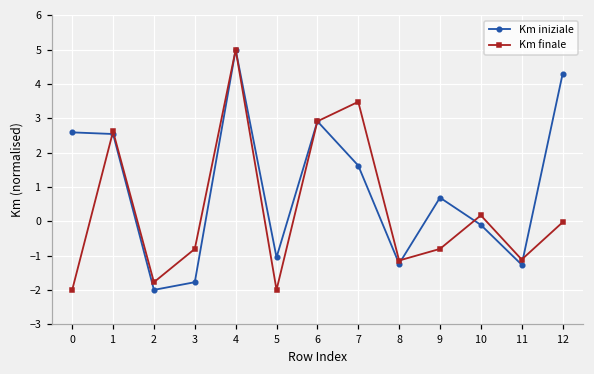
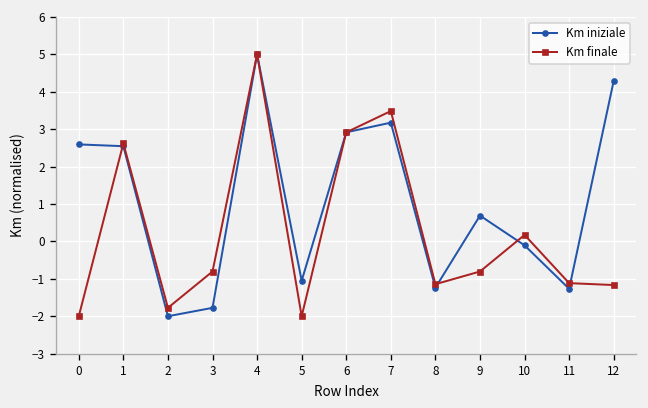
  {
    "Km iniziale": {
      "0": 2.6,
      "2": -2.0,
      "3": -1.8,
      "5": -1.1,
-     "7": 1.6,
+     "7": 3.2,
      "8": -1.2,
      "9": 0.7,
      "10": -0.1,
      "11": -1.3,
      "12": 4.3
    },
    "Km finale": {
      "0": -2.0,
      "2": -1.8,
      "3": -0.8,
      "5": -2.0,
      "7": 3.5,
      "8": -1.1,
      "9": -0.8,
      "10": 0.2,
      "11": -1.1,
-     "12": 0.0
+     "12": -1.2
    }
  }
